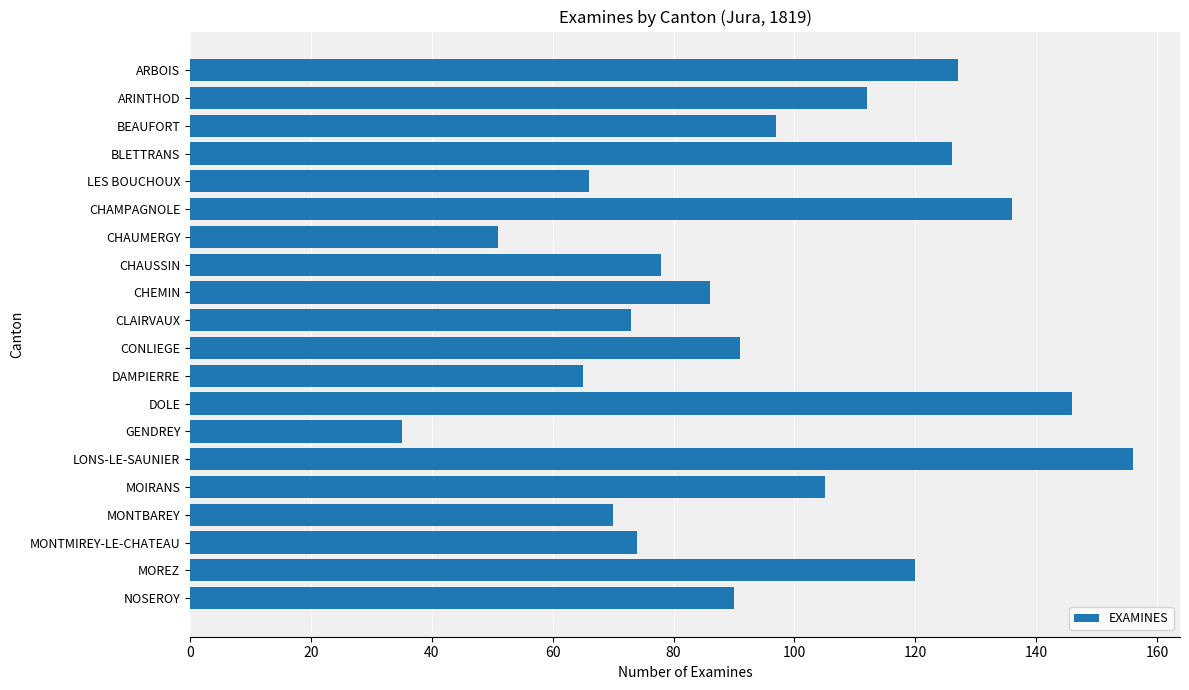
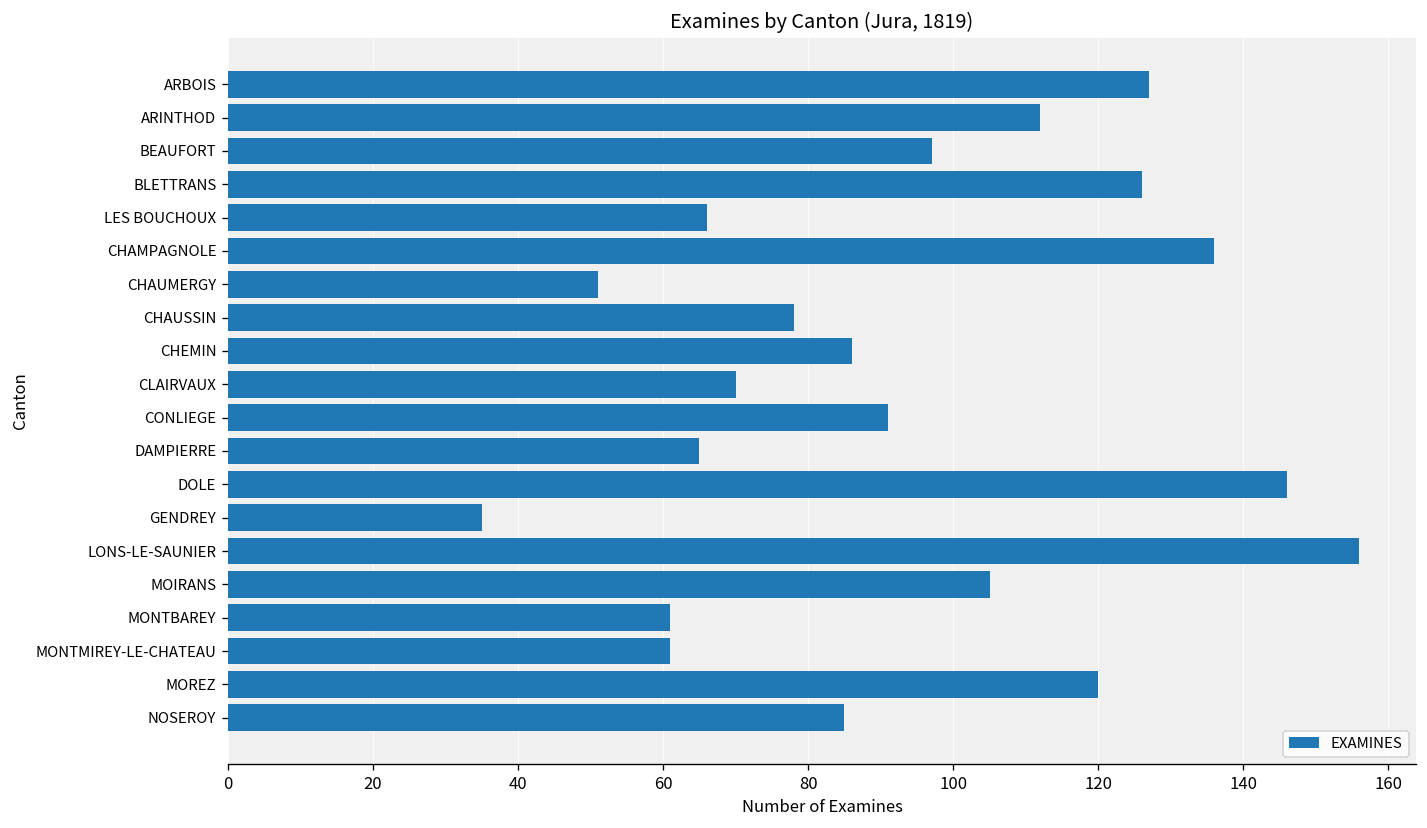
  {
    "ARBOIS": 127,
    "ARINTHOD": 112,
    "BEAUFORT": 97,
    "BLETTRANS": 126,
    "LES BOUCHOUX": 66,
    "CHAMPAGNOLE": 136,
    "CHAUMERGY": 51,
    "CHAUSSIN": 78,
    "CHEMIN": 86,
-   "CLAIRVAUX": 73,
+   "CLAIRVAUX": 70,
    "CONLIEGE": 91,
    "DAMPIERRE": 65,
    "DOLE": 146,
    "GENDREY": 35,
    "LONS-LE-SAUNIER": 156,
    "MOIRANS": 105,
-   "MONTBAREY": 70,
-   "MONTMIREY-LE-CHATEAU": 74,
+   "MONTBAREY": 61,
+   "MONTMIREY-LE-CHATEAU": 61,
    "MOREZ": 120,
-   "NOSEROY": 90
+   "NOSEROY": 85
  }
